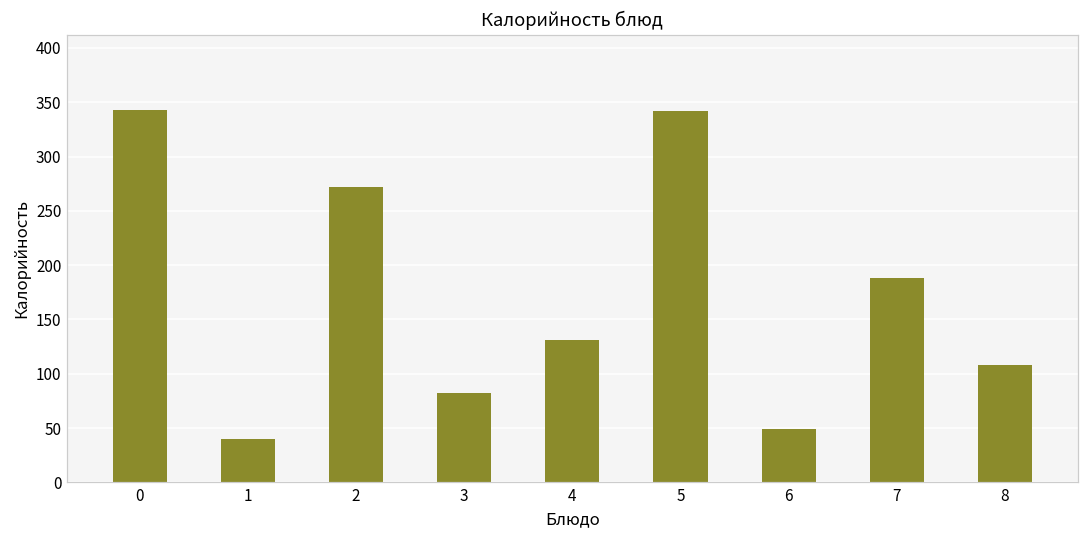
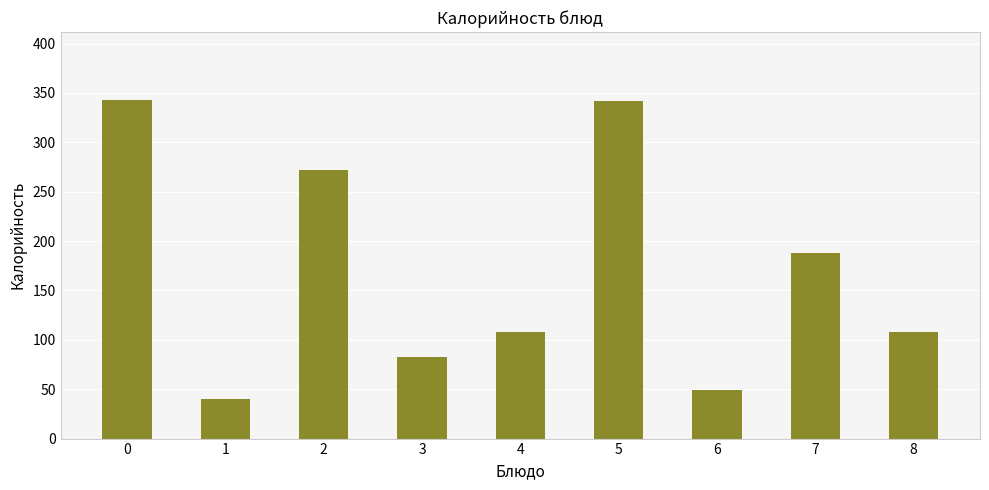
  {
    "0": 340,
    "1": 40,
    "2": 270,
    "3": 80,
-   "4": 130,
+   "4": 110,
    "5": 340,
    "6": 50,
    "7": 190,
    "8": 110
  }
